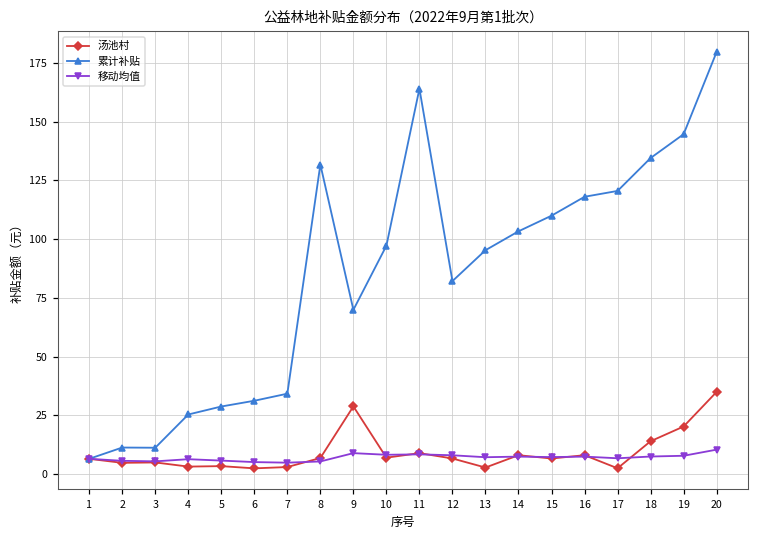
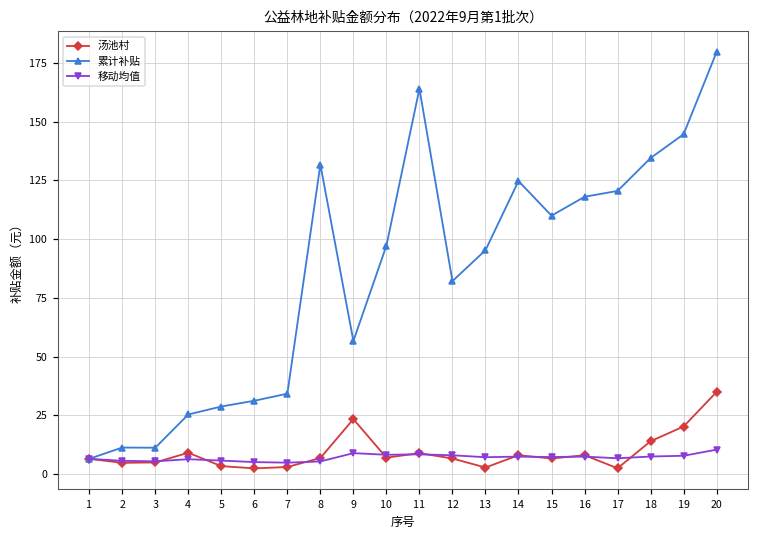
  {
    "汤池村": {
-     "4": 3,
+     "4": 9,
      "5": 3,
      "6": 2,
      "7": 3,
      "8": 7,
-     "9": 29,
+     "9": 23,
      "10": 7,
      "12": 7,
      "13": 3,
      "17": 2,
      "18": 14,
      "19": 20,
      "20": 35
    },
    "累计补贴": {
      "2": 11,
      "3": 11,
      "4": 25,
      "5": 29,
      "6": 31,
      "7": 34,
      "8": 132,
-     "9": 70,
+     "9": 57,
      "10": 97,
      "11": 164,
      "12": 82,
      "13": 95,
-     "14": 103,
+     "14": 125,
      "15": 110,
      "16": 118,
      "17": 121,
      "18": 135,
      "19": 145,
      "20": 180
    },
    "移动均值": {
      "4": 6,
      "5": 6,
      "6": 5,
      "7": 5,
      "8": 5,
      "9": 9,
      "10": 8,
      "12": 8,
      "13": 7,
      "17": 7,
      "18": 7,
      "19": 8,
      "20": 10
    }
  }
